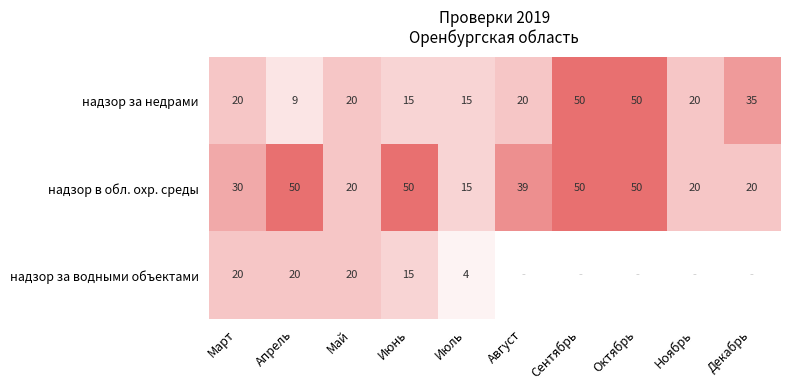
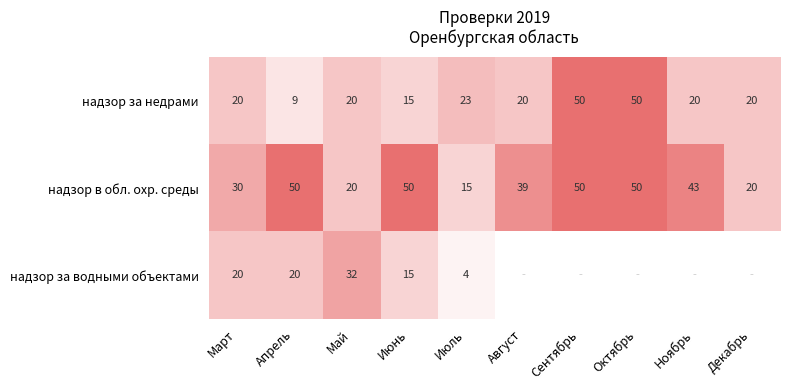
  {
    "надзор за недрами": {
      "Март": 20,
      "Апрель": 9,
      "Май": 20,
      "Июнь": 15,
-     "Июль": 15,
+     "Июль": 23,
      "Август": 20,
      "Сентябрь": 50,
      "Октябрь": 50,
      "Ноябрь": 20,
-     "Декабрь": 35
+     "Декабрь": 20
    },
    "надзор в обл. охр. среды": {
      "Март": 30,
      "Апрель": 50,
      "Май": 20,
      "Июнь": 50,
      "Июль": 15,
      "Август": 39,
      "Сентябрь": 50,
      "Октябрь": 50,
-     "Ноябрь": 20,
+     "Ноябрь": 43,
      "Декабрь": 20
    },
    "надзор за водными объектами": {
      "Март": 20,
      "Апрель": 20,
-     "Май": 20,
+     "Май": 32,
      "Июнь": 15,
      "Июль": 4
    }
  }
